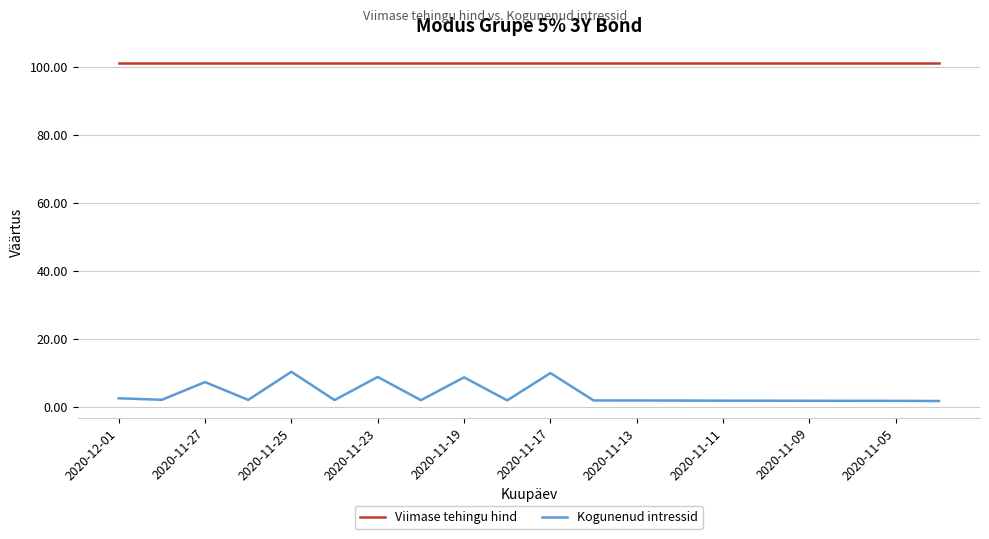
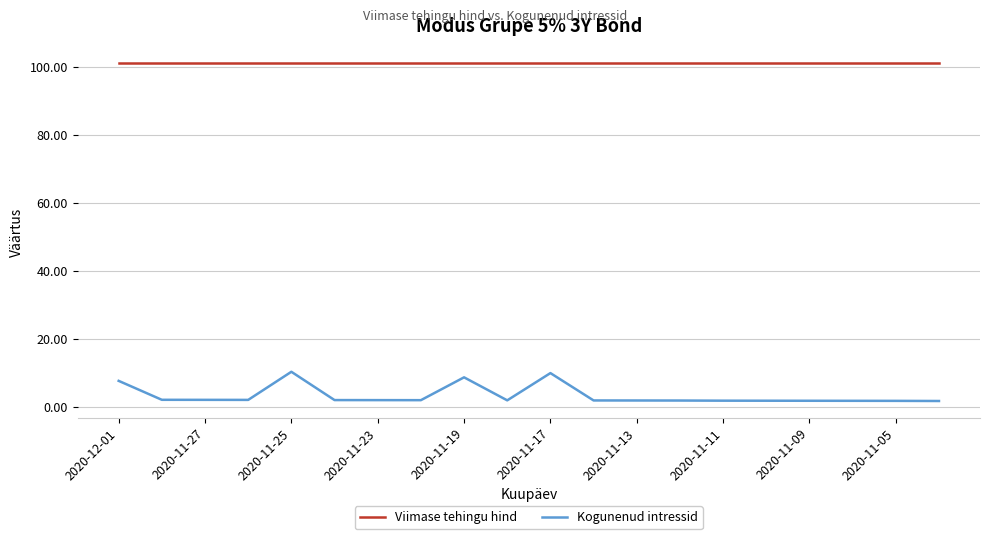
  {
    "Viimase tehingu hind": {
      "2020-12-01": 101,
      "2020-11-27": 101,
      "2020-11-25": 101,
      "2020-11-23": 101,
      "2020-11-19": 101,
      "2020-11-17": 101,
      "2020-11-13": 101,
      "2020-11-11": 101,
      "2020-11-09": 101,
      "2020-11-05": 101
    },
    "Kogunenud intressid": {
-     "2020-12-01": 2,
-     "2020-11-27": 7,
+     "2020-12-01": 8,
+     "2020-11-27": 2,
      "2020-11-25": 10,
-     "2020-11-23": 9,
+     "2020-11-23": 2,
      "2020-11-19": 9,
      "2020-11-17": 10,
      "2020-11-13": 2,
      "2020-11-11": 2,
      "2020-11-09": 2,
      "2020-11-05": 2
    }
  }
